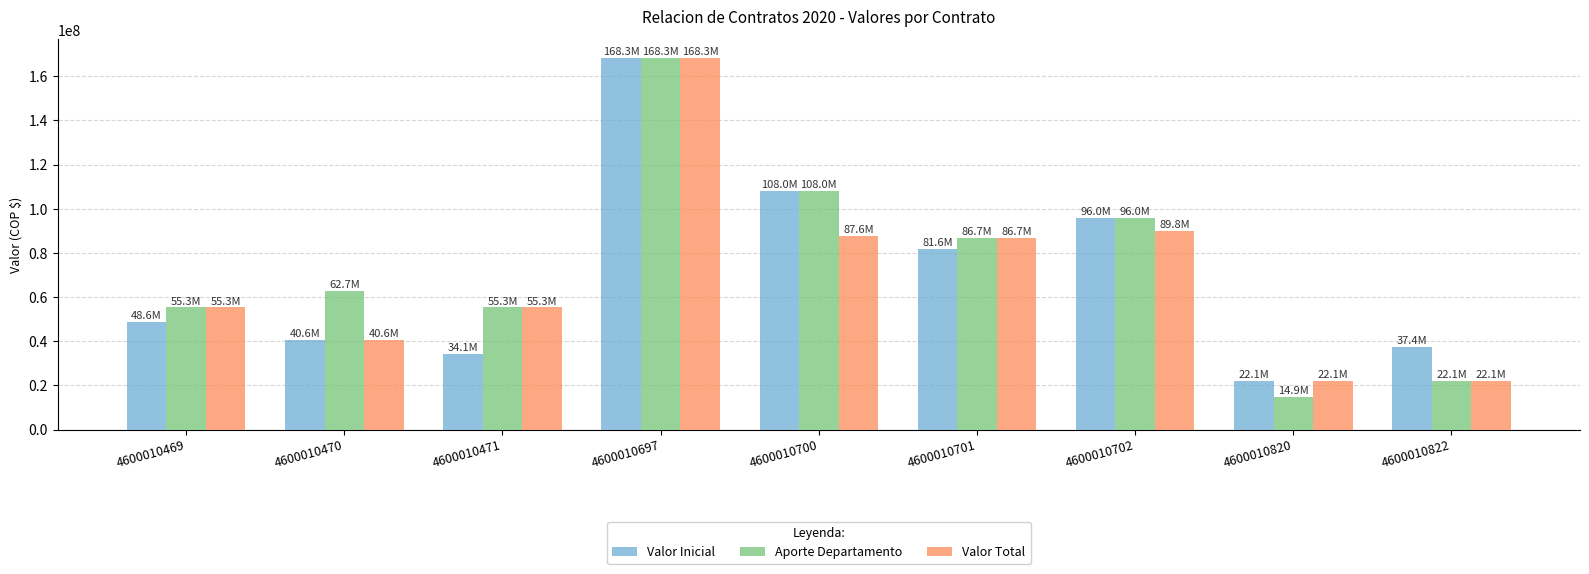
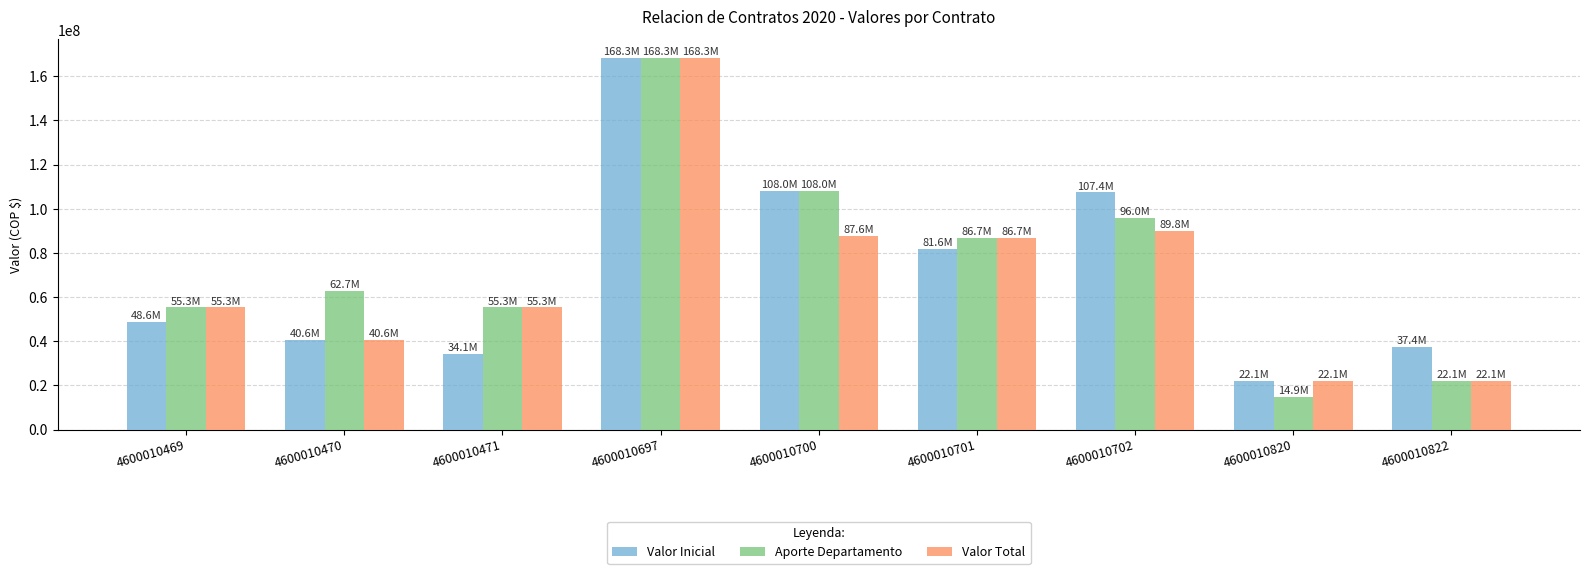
  {
    "Valor Inicial": {
      "4600010469": "48.6M",
      "4600010470": "40.6M",
      "4600010471": "34.1M",
      "4600010697": "168.3M",
      "4600010700": "108.0M",
      "4600010701": "81.6M",
-     "4600010702": "96.0M",
+     "4600010702": "107.4M",
      "4600010820": "22.1M",
      "4600010822": "37.4M"
    },
    "Aporte Departamento": {
      "4600010469": "55.3M",
      "4600010470": "62.7M",
      "4600010471": "55.3M",
      "4600010697": "168.3M",
      "4600010700": "108.0M",
      "4600010701": "86.7M",
      "4600010702": "96.0M",
      "4600010820": "14.9M",
      "4600010822": "22.1M"
    },
    "Valor Total": {
      "4600010469": "55.3M",
      "4600010470": "40.6M",
      "4600010471": "55.3M",
      "4600010697": "168.3M",
      "4600010700": "87.6M",
      "4600010701": "86.7M",
      "4600010702": "89.8M",
      "4600010820": "22.1M",
      "4600010822": "22.1M"
    }
  }
